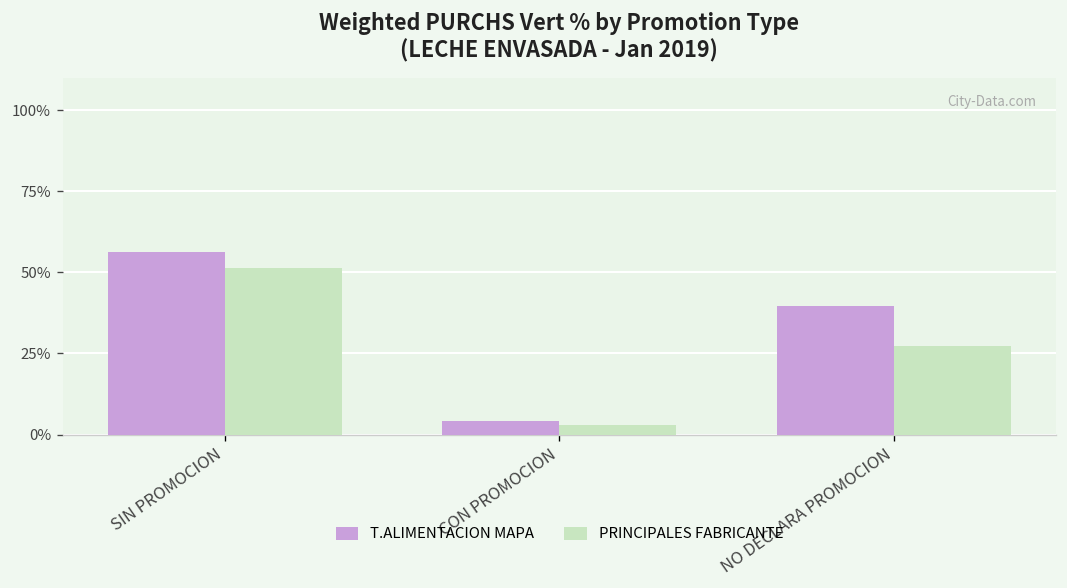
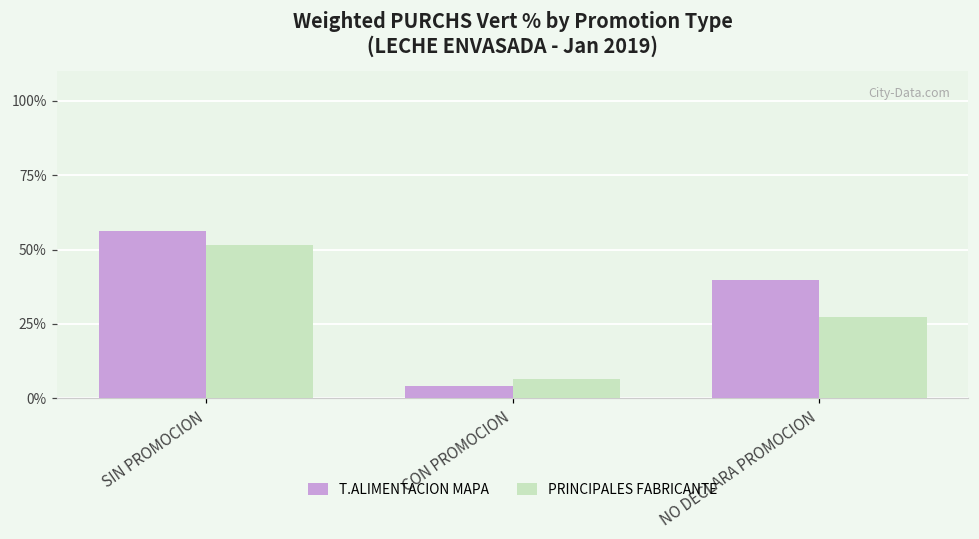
  {
    "T.ALIMENTACION MAPA": {
      "SIN PROMOCION": "56%",
      "CON PROMOCION": "4%",
      "NO DECLARA PROMOCION": "40%"
    },
    "PRINCIPALES FABRICANTE": {
      "SIN PROMOCION": "51%",
-     "CON PROMOCION": "3%",
+     "CON PROMOCION": "7%",
      "NO DECLARA PROMOCION": "27%"
    }
  }
